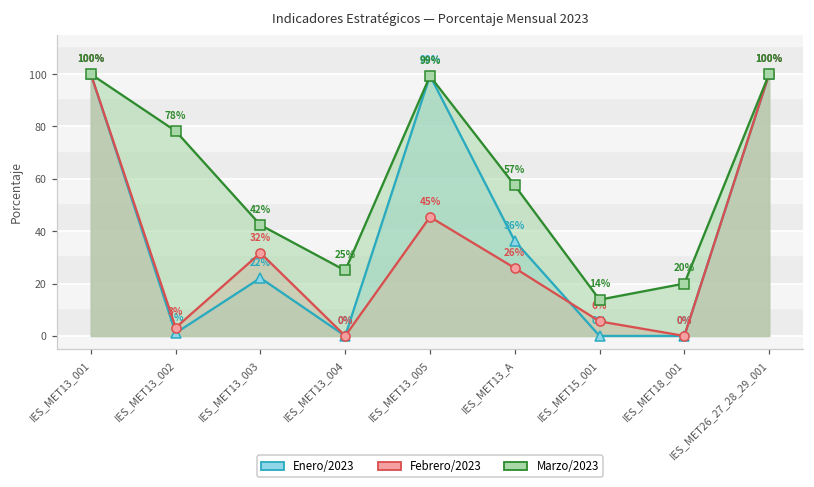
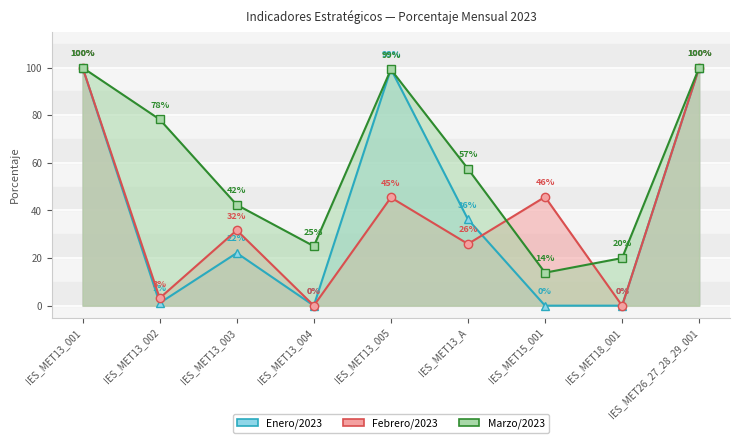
  {
    "Febrero/2023": {
      "IES_MET13_003": "32%",
      "IES_MET13_005": "45%",
      "IES_MET13_A": "26%",
-     "IES_MET15_001": "6%"
+     "IES_MET15_001": "46%"
    }
  }
